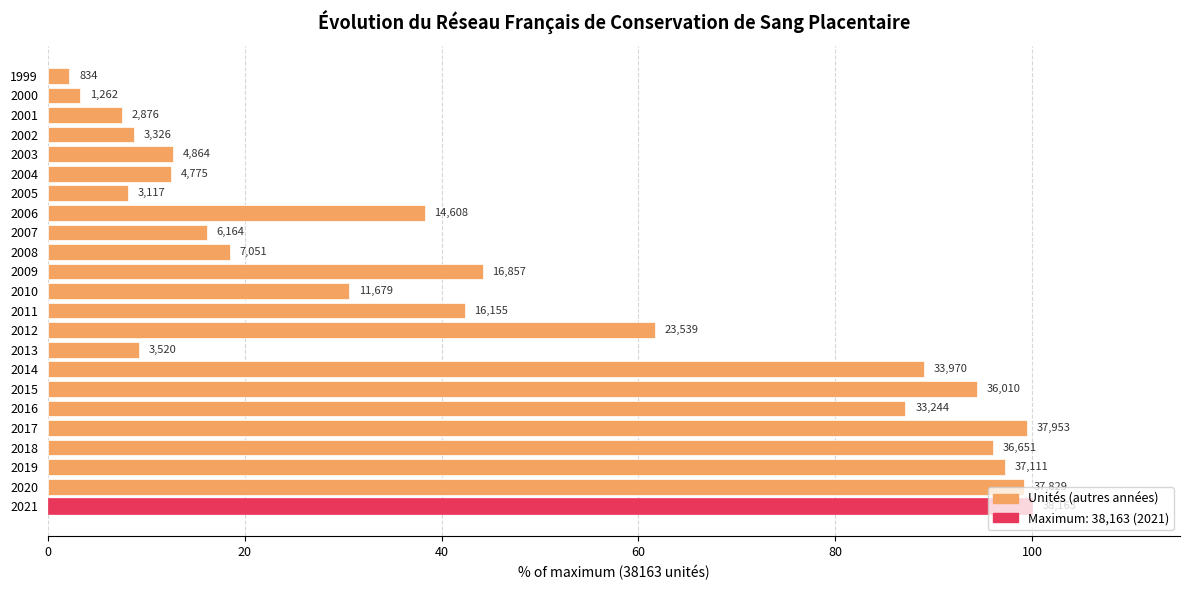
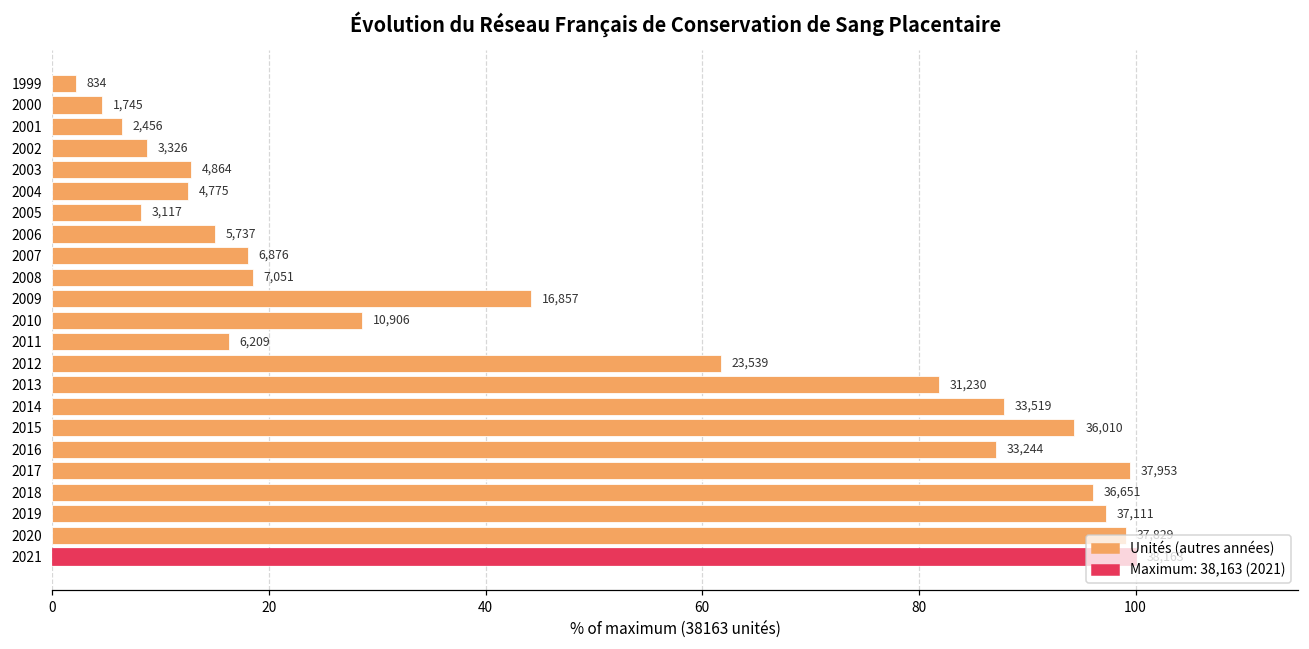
  {
-   "2000": "1,262",
-   "2001": "2,876",
-   "2006": "14,608",
-   "2007": "6,164",
-   "2010": "11,679",
-   "2011": "16,155",
-   "2013": "3,520",
-   "2014": "33,970"
+   "2000": "1,745",
+   "2001": "2,456",
+   "2006": "5,737",
+   "2007": "6,876",
+   "2010": "10,906",
+   "2011": "6,209",
+   "2013": "31,230",
+   "2014": "33,519"
  }
